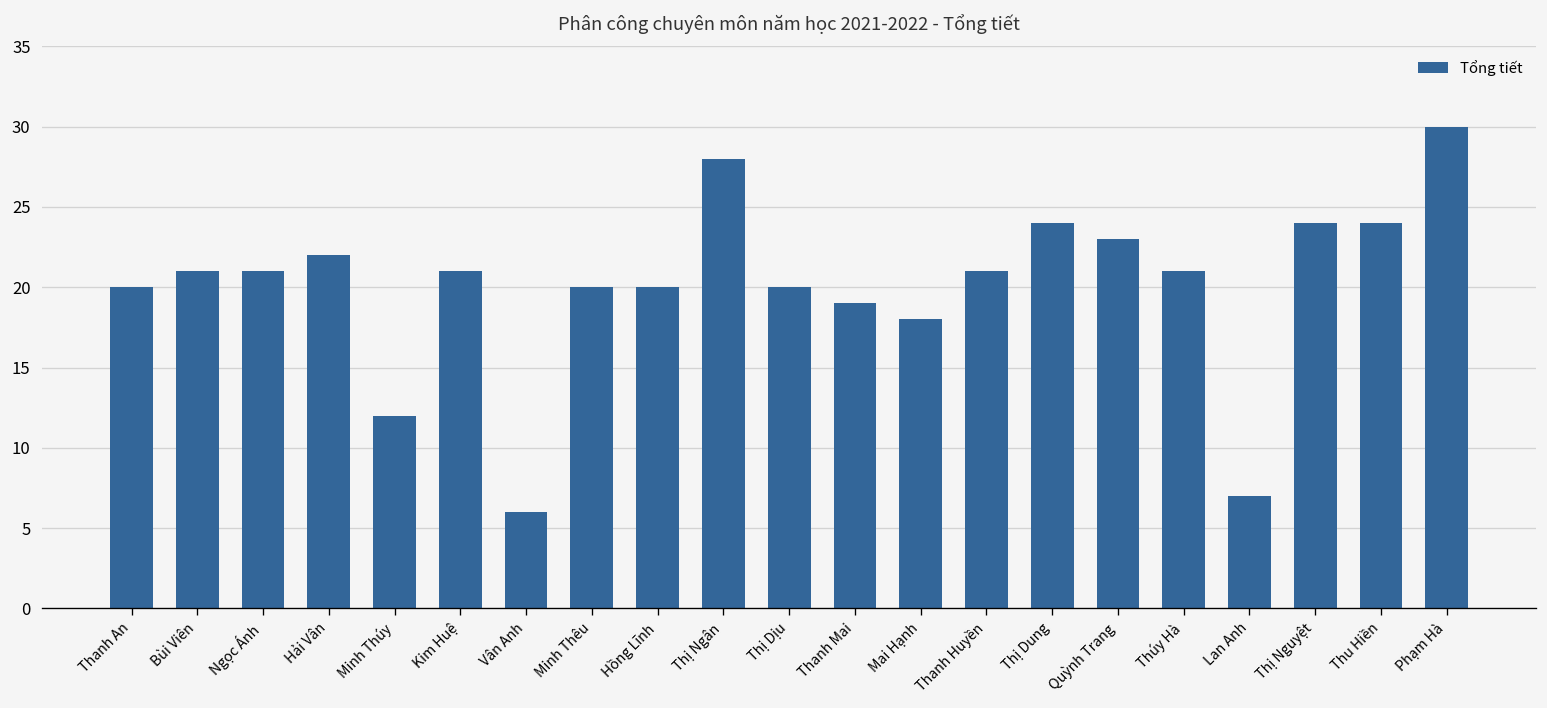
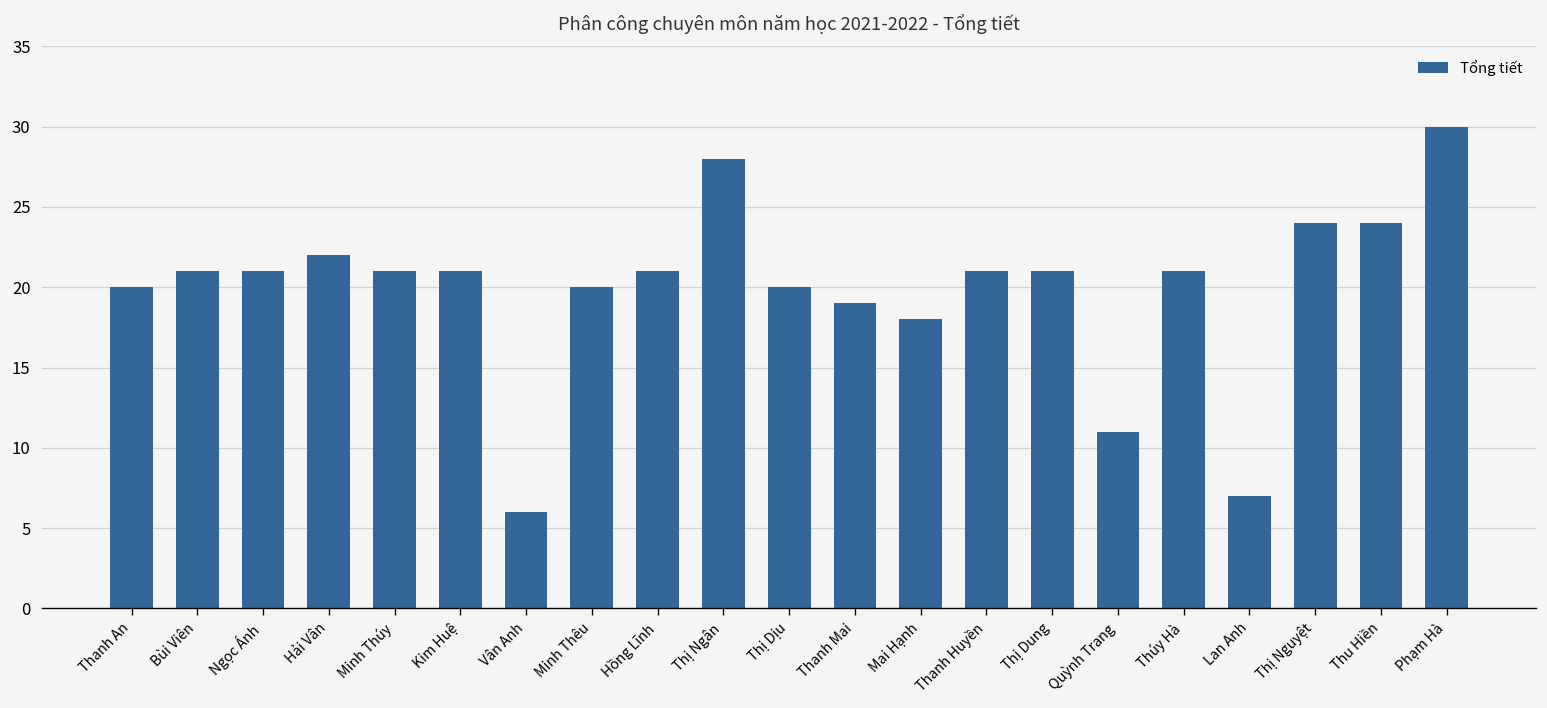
  {
    "Thanh An": 20,
    "Bùi Viên": 21,
    "Ngọc Ánh": 21,
    "Hải Vân": 22,
-   "Minh Thúy": 12,
+   "Minh Thúy": 21,
    "Kim Huệ": 21,
    "Vân Anh": 6,
    "Minh Thêu": 20,
-   "Hồng Lĩnh": 20,
+   "Hồng Lĩnh": 21,
    "Thị Ngân": 28,
    "Thị Dịu": 20,
    "Thanh Mai": 19,
    "Mai Hạnh": 18,
    "Thanh Huyền": 21,
-   "Thị Dung": 24,
-   "Quỳnh Trang": 23,
+   "Thị Dung": 21,
+   "Quỳnh Trang": 11,
    "Thúy Hà": 21,
    "Lan Anh": 7,
    "Thị Nguyệt": 24,
    "Thu Hiền": 24,
    "Phạm Hà": 30
  }
